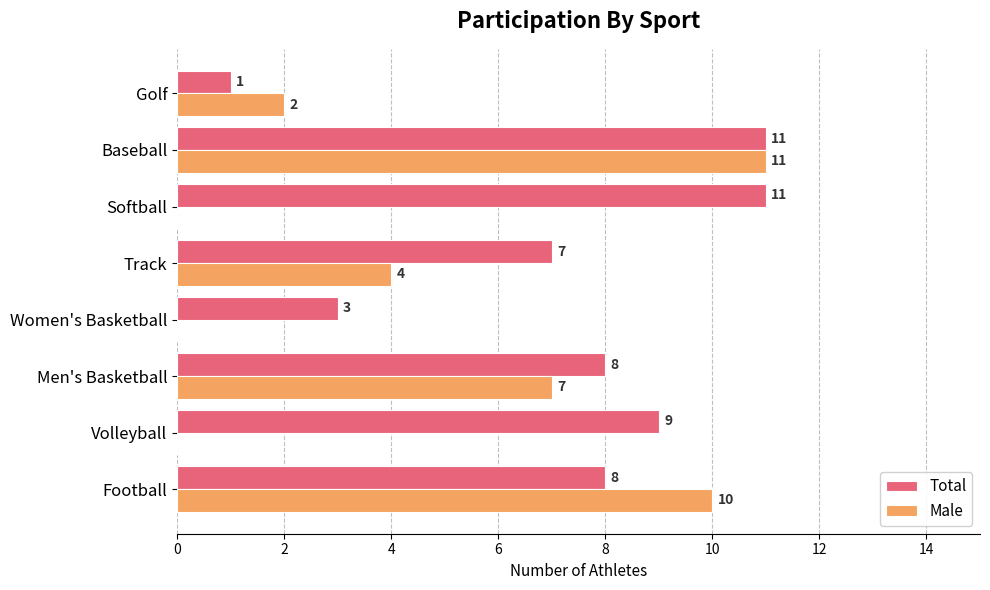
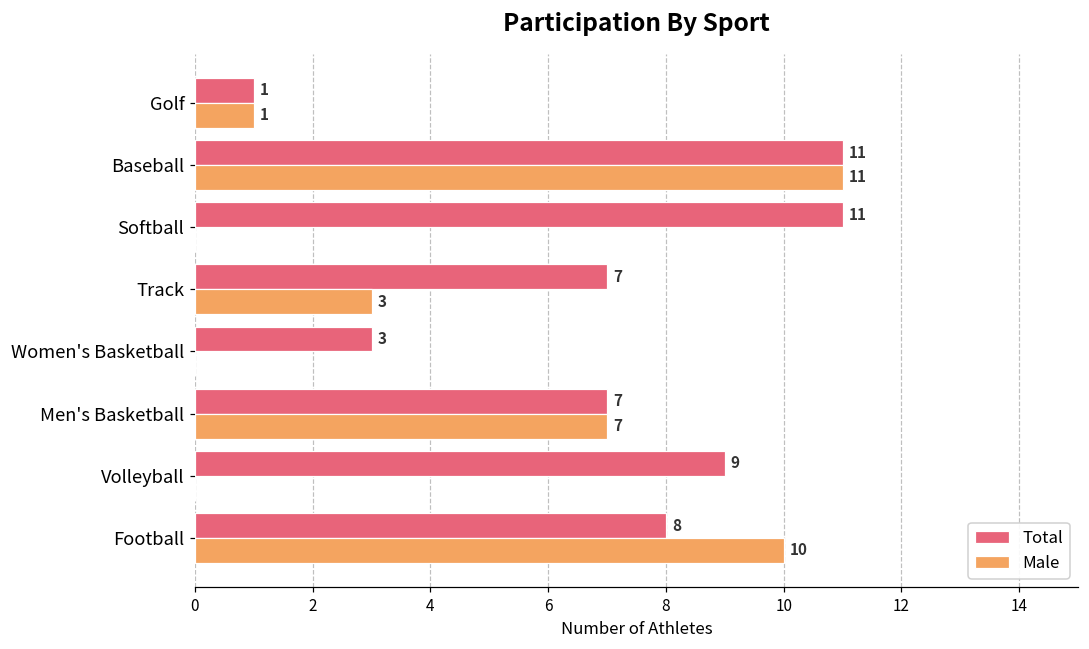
  {
    "Total": {
      "Golf": 1,
      "Baseball": 11,
      "Softball": 11,
      "Track": 7,
      "Women's Basketball": 3,
-     "Men's Basketball": 8,
+     "Men's Basketball": 7,
      "Volleyball": 9,
      "Football": 8
    },
    "Male": {
-     "Golf": 2,
+     "Golf": 1,
      "Baseball": 11,
-     "Track": 4,
+     "Track": 3,
      "Men's Basketball": 7,
      "Football": 10
    }
  }
